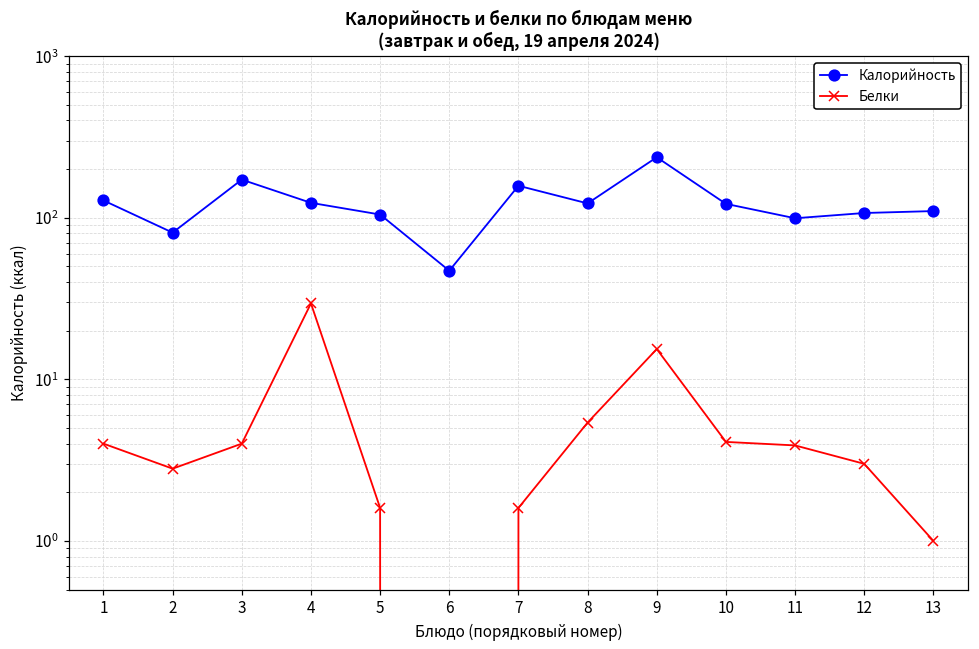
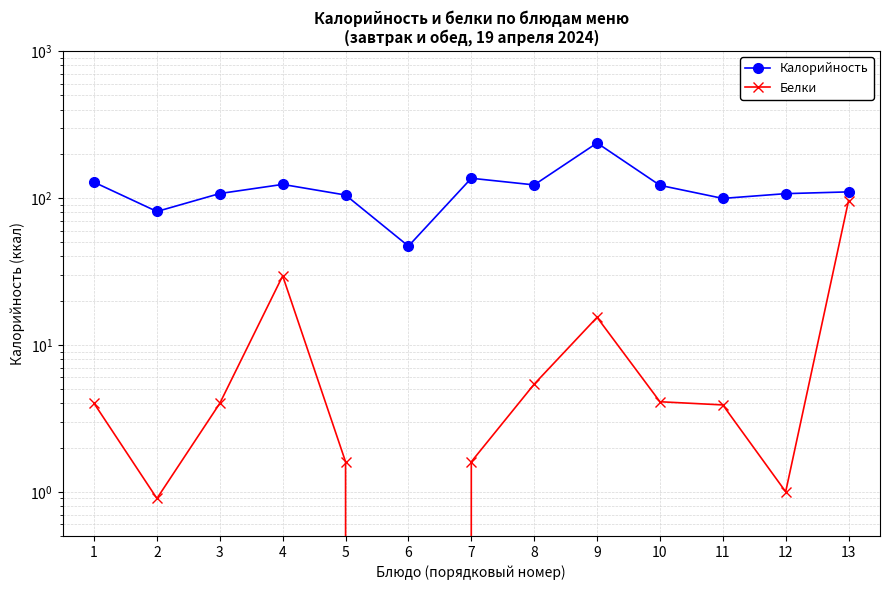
  {
    "Калорийность": {
      "1": 130,
      "2": 80,
-     "3": 170,
+     "3": 110,
      "4": 120,
      "5": 100,
      "6": 47,
-     "7": 160,
+     "7": 140,
      "8": 120,
      "9": 240,
      "10": 120,
      "11": 100,
      "12": 110,
      "13": 110
    },
    "Белки": {
      "1": 4.0,
-     "2": 2.8,
+     "2": 0.9,
      "3": 4.0,
      "4": 30,
      "5": 1.6,
      "7": 1.6,
      "8": 5.4,
      "9": 15,
      "10": 4.1,
      "11": 3.9,
-     "12": 3,
-     "13": 1
+     "12": 1,
+     "13": 100
    }
  }
